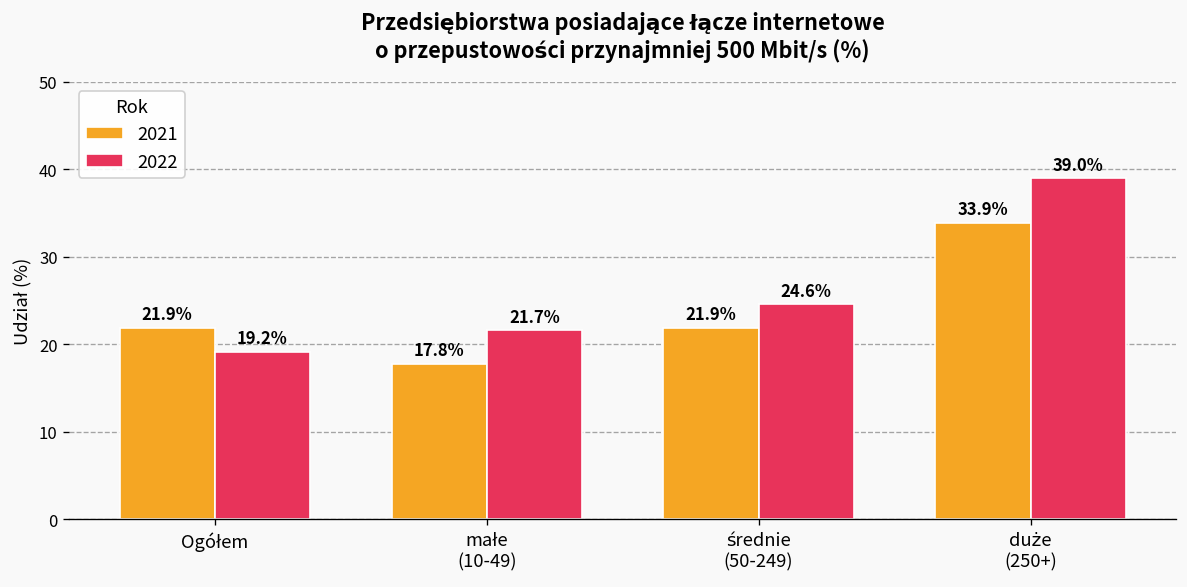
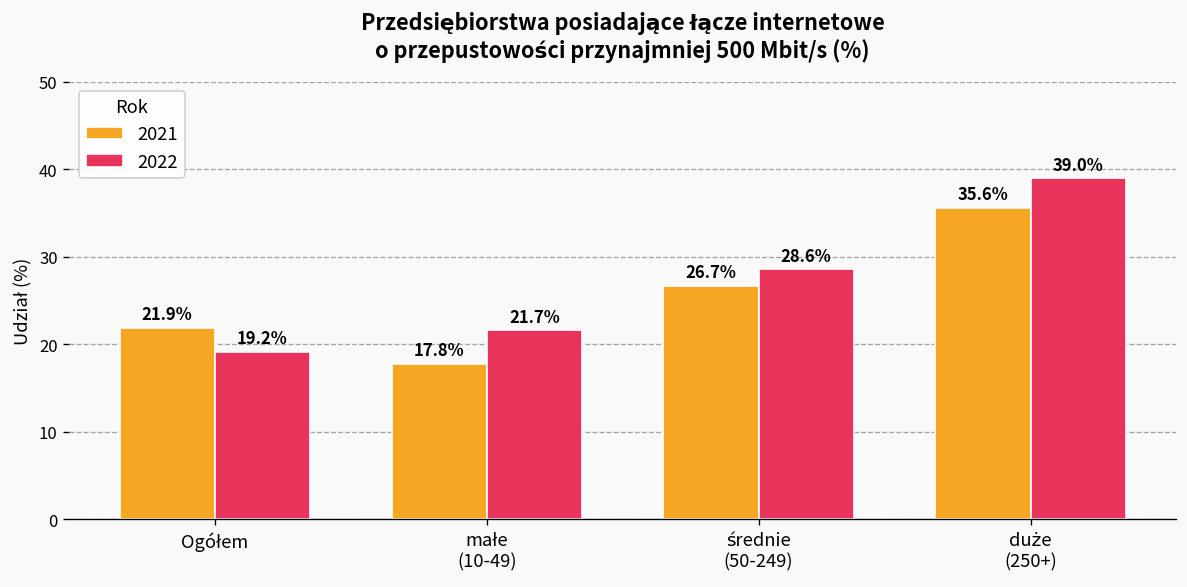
  {
    "2021": {
      "Ogółem": "21.9%",
      "małe (10-49)": "17.8%",
-     "średnie (50-249)": "21.9%",
-     "duże (250+)": "33.9%"
+     "średnie (50-249)": "26.7%",
+     "duże (250+)": "35.6%"
    },
    "2022": {
      "Ogółem": "19.2%",
      "małe (10-49)": "21.7%",
-     "średnie (50-249)": "24.6%",
+     "średnie (50-249)": "28.6%",
      "duże (250+)": "39.0%"
    }
  }
